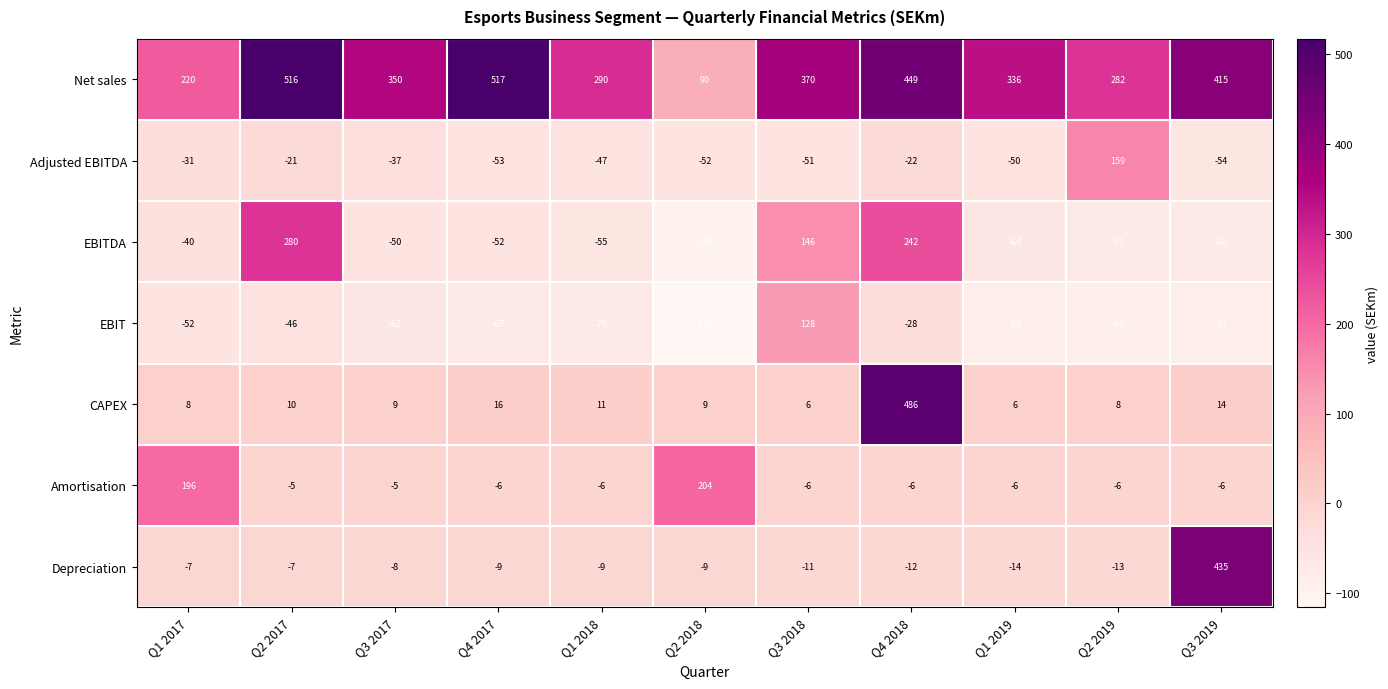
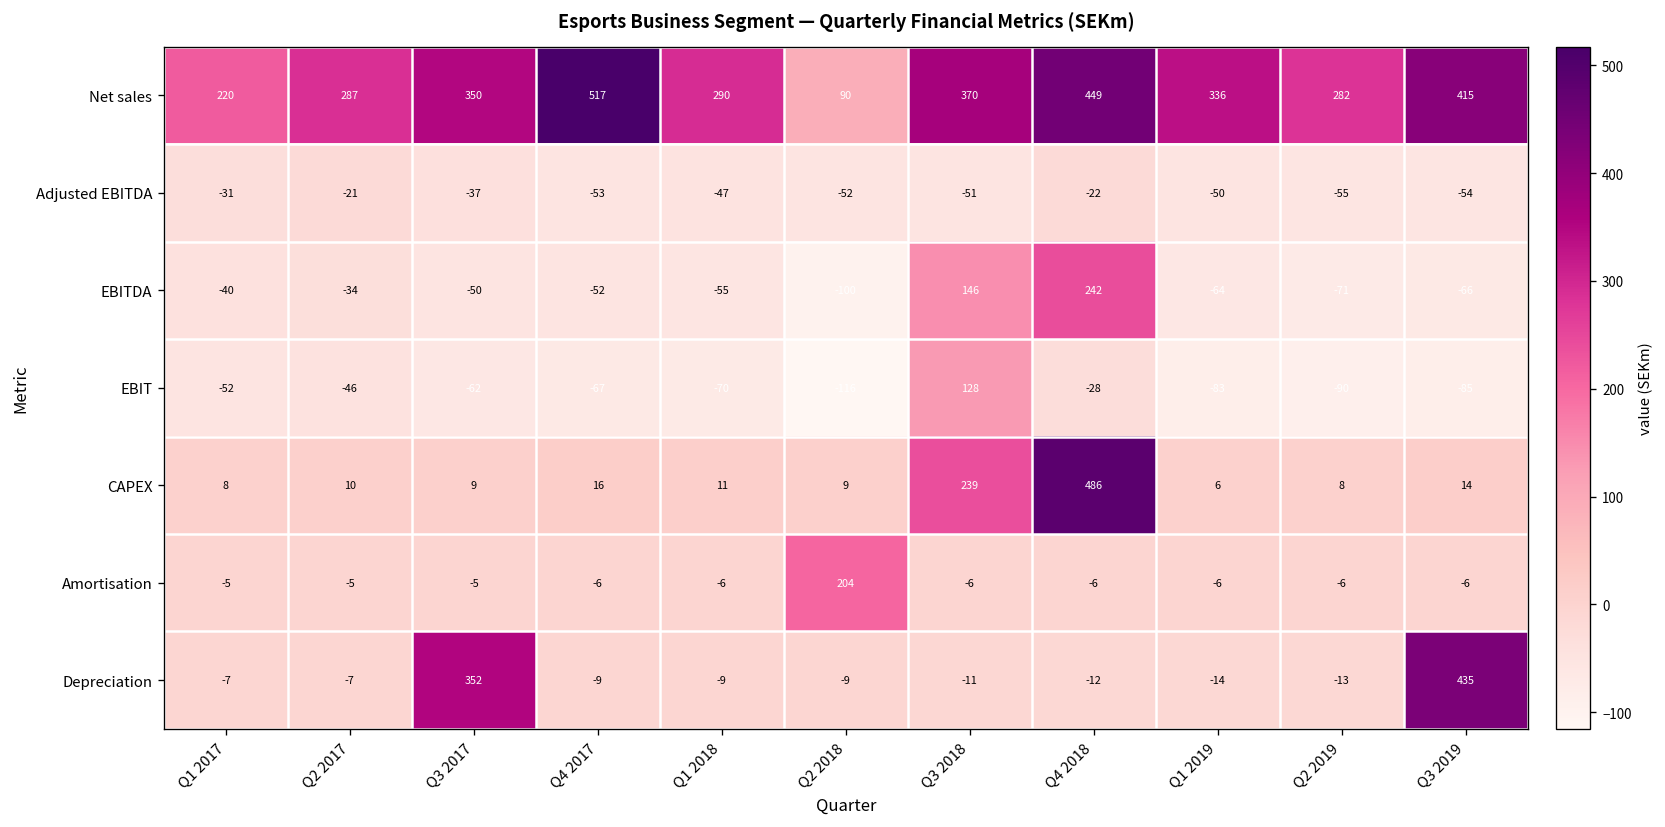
  {
    "Net sales": {
      "Q1 2017": 220,
-     "Q2 2017": 516,
+     "Q2 2017": 287,
      "Q3 2017": 350,
      "Q4 2017": 517,
      "Q1 2018": 290,
      "Q2 2018": 90,
      "Q3 2018": 370,
      "Q4 2018": 449,
      "Q1 2019": 336,
      "Q2 2019": 282,
      "Q3 2019": 415
    },
    "Adjusted EBITDA": {
      "Q1 2017": -31,
      "Q2 2017": -21,
      "Q3 2017": -37,
      "Q4 2017": -53,
      "Q1 2018": -47,
      "Q2 2018": -52,
      "Q3 2018": -51,
      "Q4 2018": -22,
      "Q1 2019": -50,
-     "Q2 2019": 159,
+     "Q2 2019": -55,
      "Q3 2019": -54
    },
    "EBITDA": {
      "Q1 2017": -40,
-     "Q2 2017": 280,
+     "Q2 2017": -34,
      "Q3 2017": -50,
      "Q4 2017": -52,
      "Q1 2018": -55,
      "Q3 2018": 146,
      "Q4 2018": 242
    },
    "EBIT": {
      "Q1 2017": -52,
      "Q2 2017": -46,
      "Q3 2018": 128,
      "Q4 2018": -28
    },
    "CAPEX": {
      "Q1 2017": 8,
      "Q2 2017": 10,
      "Q3 2017": 9,
      "Q4 2017": 16,
      "Q1 2018": 11,
      "Q2 2018": 9,
-     "Q3 2018": 6,
+     "Q3 2018": 239,
      "Q4 2018": 486,
      "Q1 2019": 6,
      "Q2 2019": 8,
      "Q3 2019": 14
    },
    "Amortisation": {
-     "Q1 2017": 196,
+     "Q1 2017": -5,
      "Q2 2017": -5,
      "Q3 2017": -5,
      "Q4 2017": -6,
      "Q1 2018": -6,
      "Q2 2018": 204,
      "Q3 2018": -6,
      "Q4 2018": -6,
      "Q1 2019": -6,
      "Q2 2019": -6,
      "Q3 2019": -6
    },
    "Depreciation": {
      "Q1 2017": -7,
      "Q2 2017": -7,
-     "Q3 2017": -8,
+     "Q3 2017": 352,
      "Q4 2017": -9,
      "Q1 2018": -9,
      "Q2 2018": -9,
      "Q3 2018": -11,
      "Q4 2018": -12,
      "Q1 2019": -14,
      "Q2 2019": -13,
      "Q3 2019": 435
    }
  }
